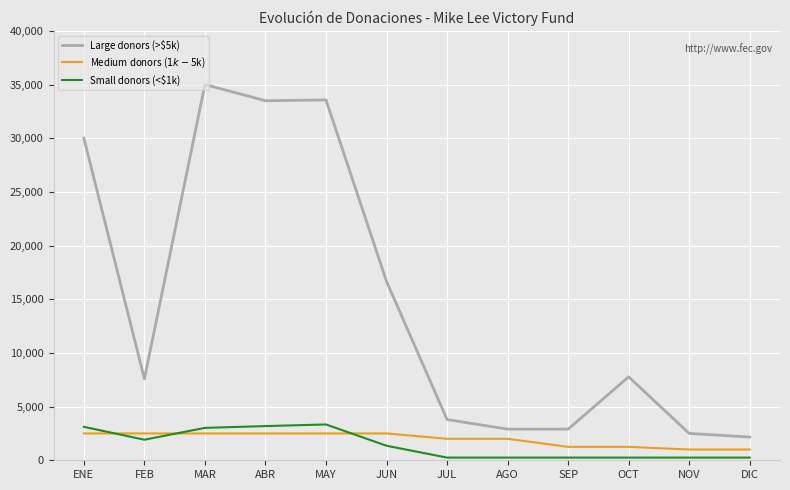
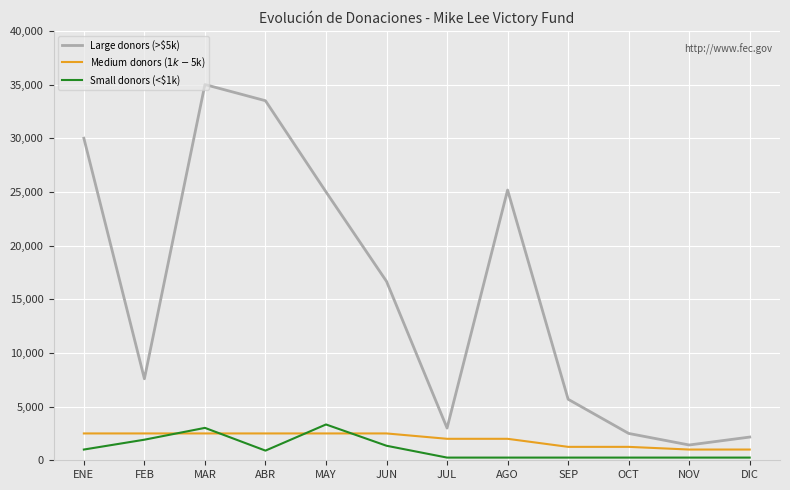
  {
    "Large donors (>$5k)": {
      "ENE": "30,000",
      "FEB": "7,600",
      "ABR": "33,500",
-     "MAY": "33,600",
+     "MAY": "25,000",
      "JUN": "16,700",
-     "JUL": "3,800",
-     "AGO": "2,900",
-     "SEP": "2,900",
-     "OCT": "7,800",
-     "NOV": "2,500",
+     "JUL": "3,000",
+     "AGO": "25,200",
+     "SEP": "5,700",
+     "OCT": "2,500",
+     "NOV": "1,400",
      "DIC": "2,200"
    },
    "Small donors (<$1k)": {
-     "ENE": "3,100",
+     "ENE": "1,000",
      "FEB": "1,900",
      "MAR": "3,000",
-     "ABR": "3,200",
+     "ABR": "900",
      "MAY": "3,300",
      "JUN": "1,400",
      "JUL": "300",
      "AGO": "300",
      "SEP": "300",
      "OCT": "300",
      "NOV": "300",
      "DIC": "300"
    }
  }
